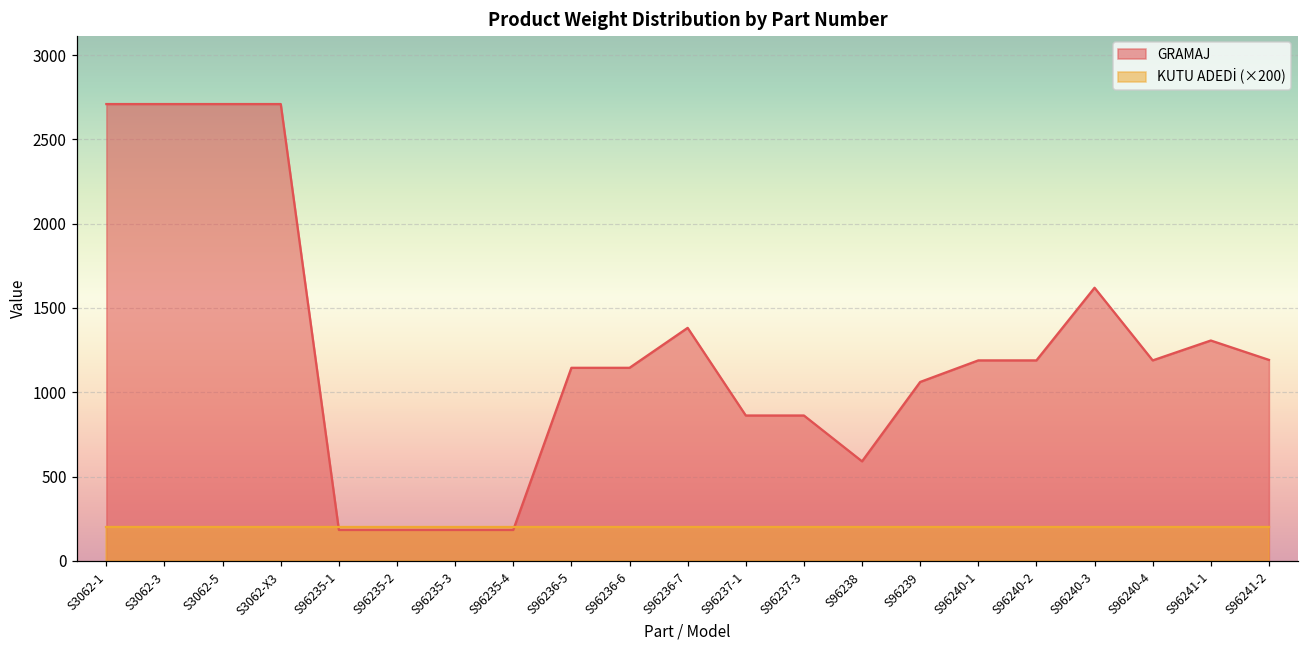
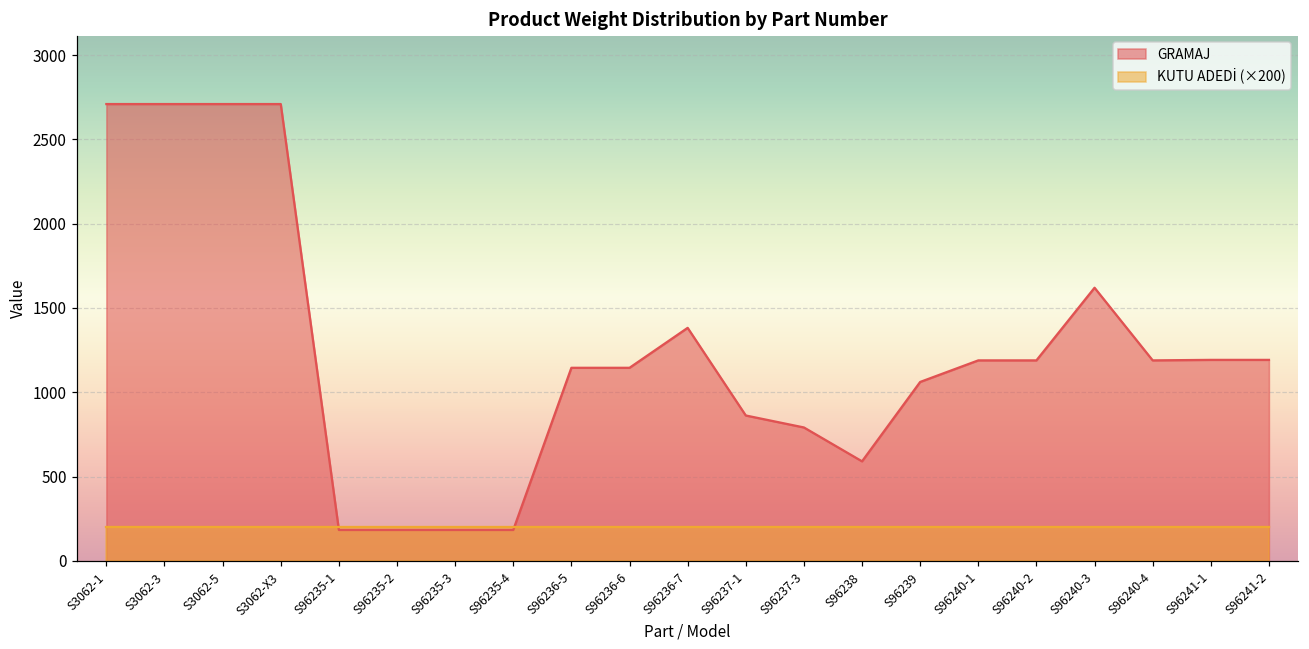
  {
    "GRAMAJ": {
      "S3062-1": 2710,
      "S3062-3": 2710,
      "S3062-5": 2710,
      "S3062-X3": 2710,
      "S96235-1": 180,
      "S96235-2": 180,
      "S96235-3": 180,
      "S96235-4": 180,
      "S96236-5": 1150,
      "S96236-6": 1150,
      "S96236-7": 1380,
      "S96237-1": 860,
-     "S96237-3": 860,
+     "S96237-3": 790,
      "S96238": 590,
      "S96239": 1060,
      "S96240-1": 1190,
      "S96240-2": 1190,
      "S96240-3": 1620,
      "S96240-4": 1190,
-     "S96241-1": 1310,
+     "S96241-1": 1190,
      "S96241-2": 1190
    },
    "KUTU ADEDİ (×200)": {
      "S3062-1": 200,
      "S3062-3": 200,
      "S3062-5": 200,
      "S3062-X3": 200,
      "S96235-1": 200,
      "S96235-2": 200,
      "S96235-3": 200,
      "S96235-4": 200,
      "S96236-5": 200,
      "S96236-6": 200,
      "S96236-7": 200,
      "S96237-1": 200,
      "S96237-3": 200,
      "S96238": 200,
      "S96239": 200,
      "S96240-1": 200,
      "S96240-2": 200,
      "S96240-3": 200,
      "S96240-4": 200,
      "S96241-1": 200,
      "S96241-2": 200
    }
  }
